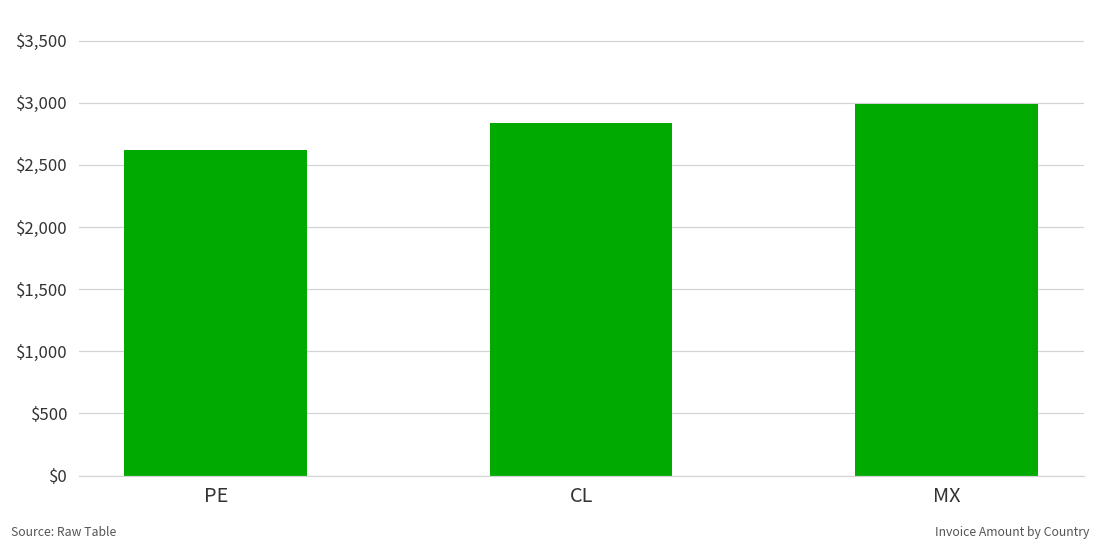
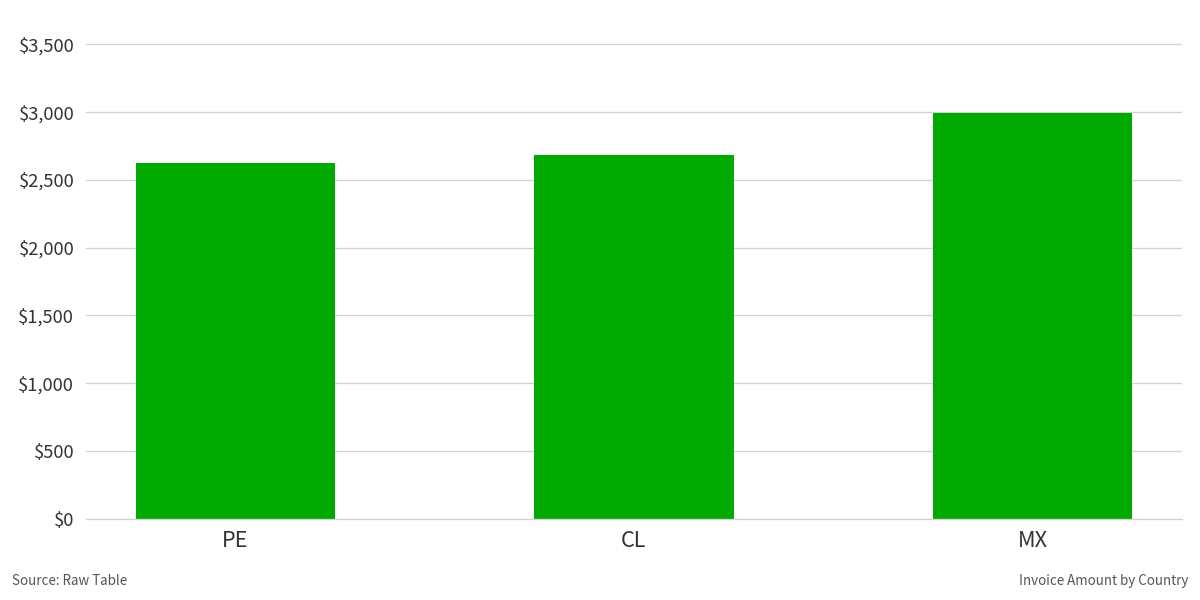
  {
    "PE": "$2,620",
-   "CL": "$2,830",
+   "CL": "$2,690",
    "MX": "$2,990"
  }
